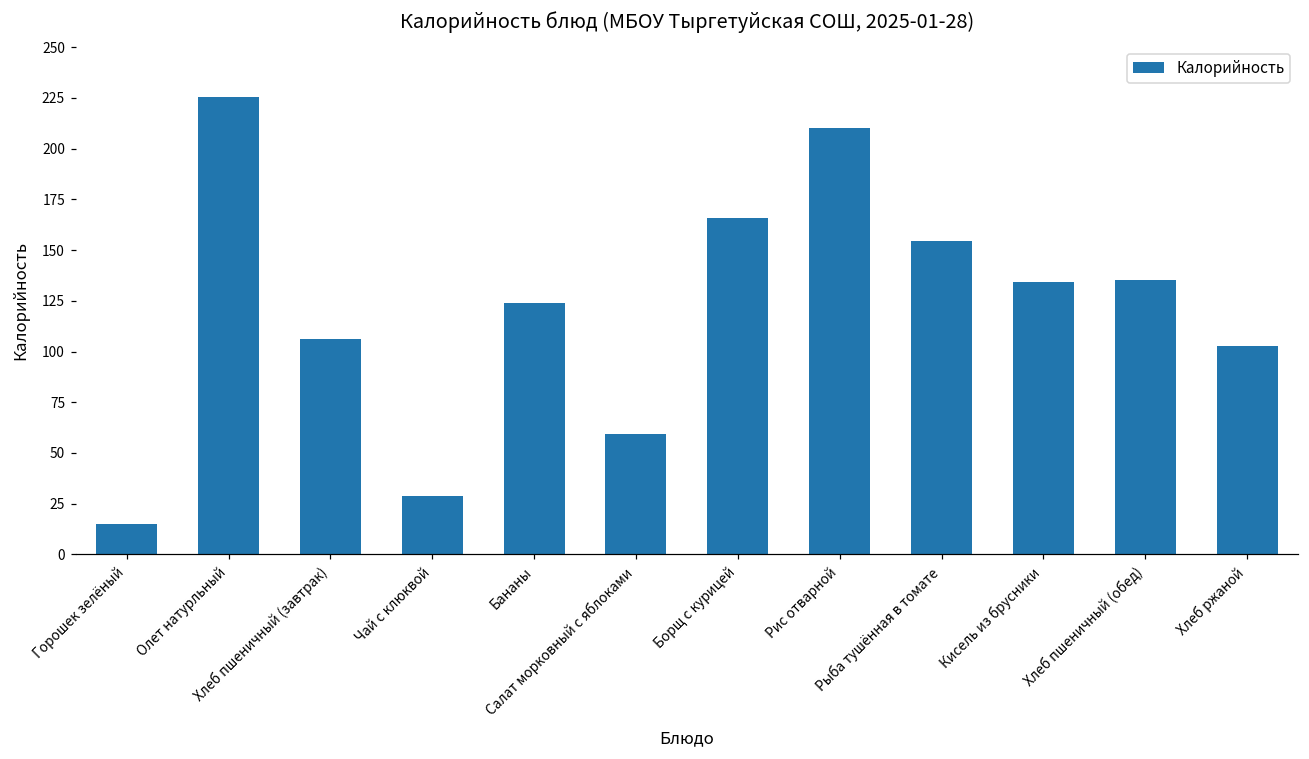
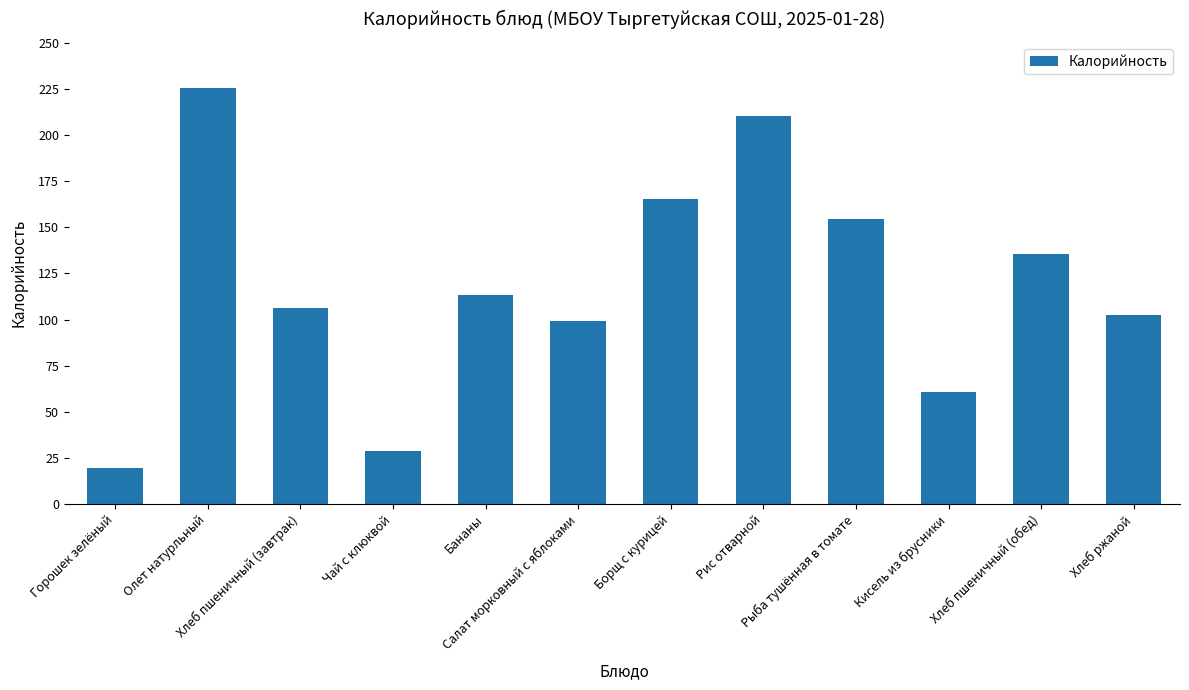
  {
-   "Горошек зелёный": 15,
+   "Горошек зелёный": 19,
    "Олет натурльный": 226,
    "Хлеб пшеничный (завтрак)": 106,
    "Чай с клюквой": 29,
-   "Бананы": 124,
-   "Салат морковный с яблоками": 60,
+   "Бананы": 113,
+   "Салат морковный с яблоками": 99,
    "Борщ с курицей": 166,
    "Рис отварной": 210,
    "Рыба тушённая в томате": 154,
-   "Кисель из брусники": 134,
+   "Кисель из брусники": 61,
    "Хлеб пшеничный (обед)": 135,
    "Хлеб ржаной": 103
  }
